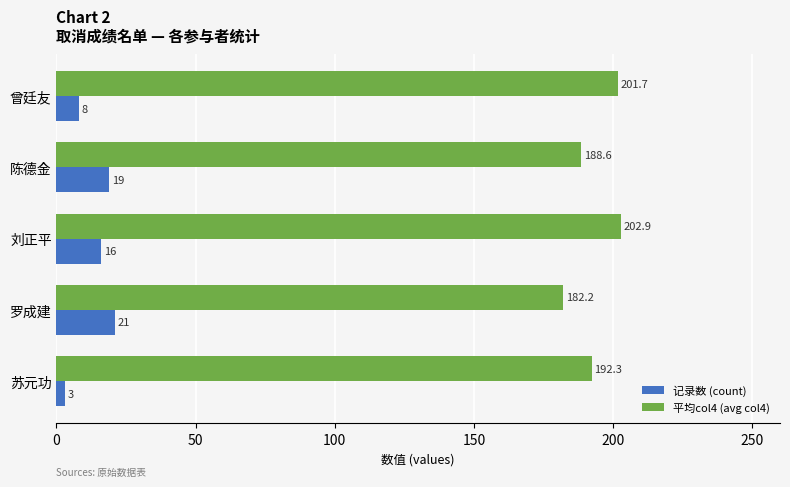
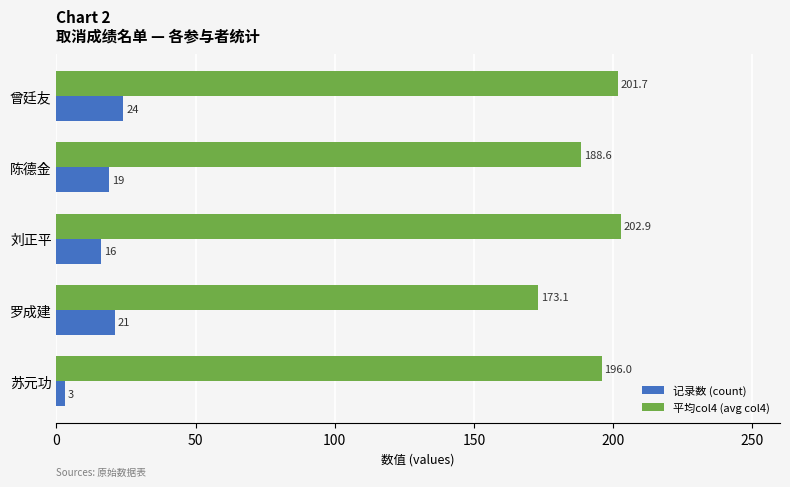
  {
    "记录数 (count)": {
-     "曾廷友": 8,
+     "曾廷友": 24,
      "陈德金": 19,
      "刘正平": 16,
      "罗成建": 21,
      "苏元功": 3
    },
    "平均col4 (avg col4)": {
      "曾廷友": 201.7,
      "陈德金": 188.6,
      "刘正平": 202.9,
-     "罗成建": 182.2,
-     "苏元功": 192.3
+     "罗成建": 173.1,
+     "苏元功": 196.0
    }
  }
